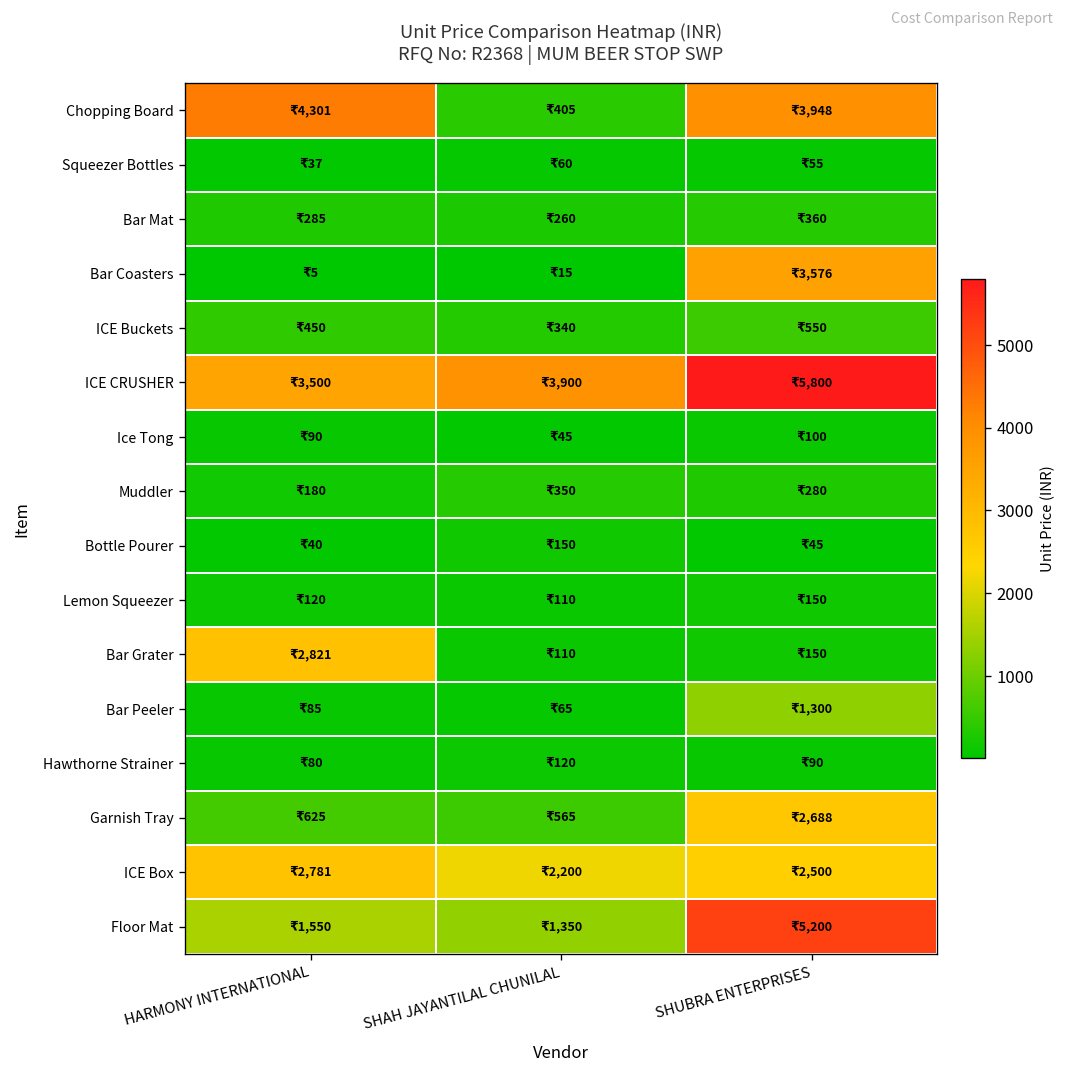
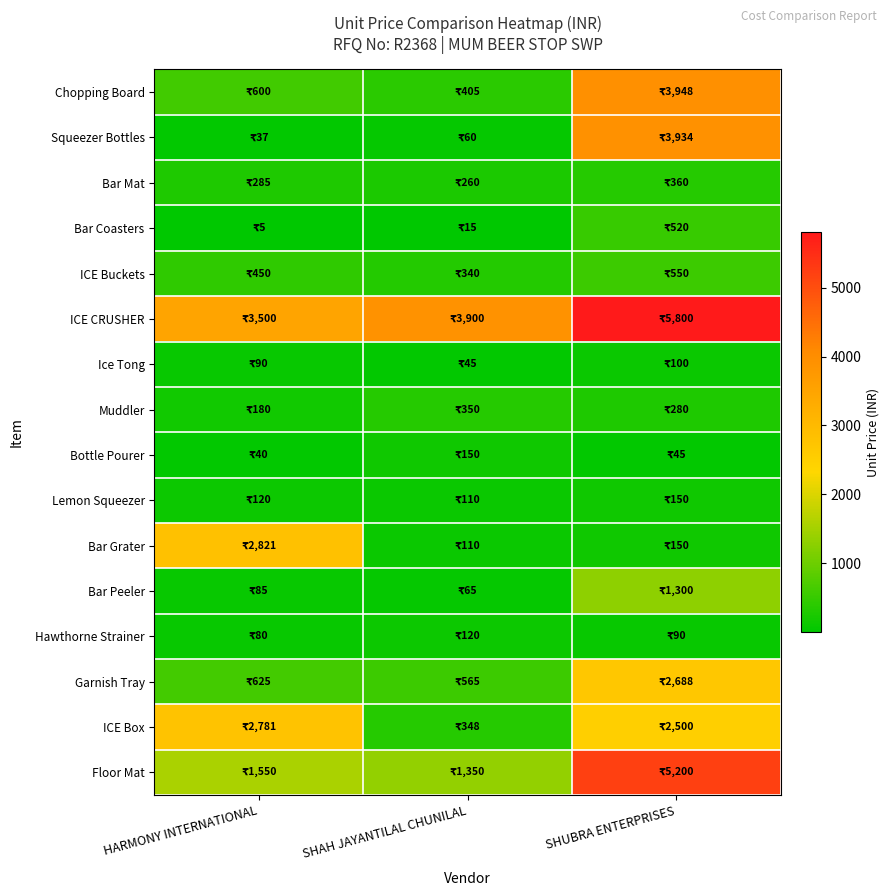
  {
    "Chopping Board": {
-     "HARMONY INTERNATIONAL": "4,301",
+     "HARMONY INTERNATIONAL": "600",
      "SHAH JAYANTILAL CHUNILAL": "405",
      "SHUBRA ENTERPRISES": "3,948"
    },
    "Squeezer Bottles": {
      "HARMONY INTERNATIONAL": "37",
      "SHAH JAYANTILAL CHUNILAL": "60",
-     "SHUBRA ENTERPRISES": "55"
+     "SHUBRA ENTERPRISES": "3,934"
    },
    "Bar Mat": {
      "HARMONY INTERNATIONAL": "285",
      "SHAH JAYANTILAL CHUNILAL": "260",
      "SHUBRA ENTERPRISES": "360"
    },
    "Bar Coasters": {
      "HARMONY INTERNATIONAL": "5",
      "SHAH JAYANTILAL CHUNILAL": "15",
-     "SHUBRA ENTERPRISES": "3,576"
+     "SHUBRA ENTERPRISES": "520"
    },
    "ICE Buckets": {
      "HARMONY INTERNATIONAL": "450",
      "SHAH JAYANTILAL CHUNILAL": "340",
      "SHUBRA ENTERPRISES": "550"
    },
    "ICE CRUSHER": {
      "HARMONY INTERNATIONAL": "3,500",
      "SHAH JAYANTILAL CHUNILAL": "3,900",
      "SHUBRA ENTERPRISES": "5,800"
    },
    "Ice Tong": {
      "HARMONY INTERNATIONAL": "90",
      "SHAH JAYANTILAL CHUNILAL": "45",
      "SHUBRA ENTERPRISES": "100"
    },
    "Muddler": {
      "HARMONY INTERNATIONAL": "180",
      "SHAH JAYANTILAL CHUNILAL": "350",
      "SHUBRA ENTERPRISES": "280"
    },
    "Bottle Pourer": {
      "HARMONY INTERNATIONAL": "40",
      "SHAH JAYANTILAL CHUNILAL": "150",
      "SHUBRA ENTERPRISES": "45"
    },
    "Lemon Squeezer": {
      "HARMONY INTERNATIONAL": "120",
      "SHAH JAYANTILAL CHUNILAL": "110",
      "SHUBRA ENTERPRISES": "150"
    },
    "Bar Grater": {
      "HARMONY INTERNATIONAL": "2,821",
      "SHAH JAYANTILAL CHUNILAL": "110",
      "SHUBRA ENTERPRISES": "150"
    },
    "Bar Peeler": {
      "HARMONY INTERNATIONAL": "85",
      "SHAH JAYANTILAL CHUNILAL": "65",
      "SHUBRA ENTERPRISES": "1,300"
    },
    "Hawthorne Strainer": {
      "HARMONY INTERNATIONAL": "80",
      "SHAH JAYANTILAL CHUNILAL": "120",
      "SHUBRA ENTERPRISES": "90"
    },
    "Garnish Tray": {
      "HARMONY INTERNATIONAL": "625",
      "SHAH JAYANTILAL CHUNILAL": "565",
      "SHUBRA ENTERPRISES": "2,688"
    },
    "ICE Box": {
      "HARMONY INTERNATIONAL": "2,781",
-     "SHAH JAYANTILAL CHUNILAL": "2,200",
+     "SHAH JAYANTILAL CHUNILAL": "348",
      "SHUBRA ENTERPRISES": "2,500"
    },
    "Floor Mat": {
      "HARMONY INTERNATIONAL": "1,550",
      "SHAH JAYANTILAL CHUNILAL": "1,350",
      "SHUBRA ENTERPRISES": "5,200"
    }
  }
